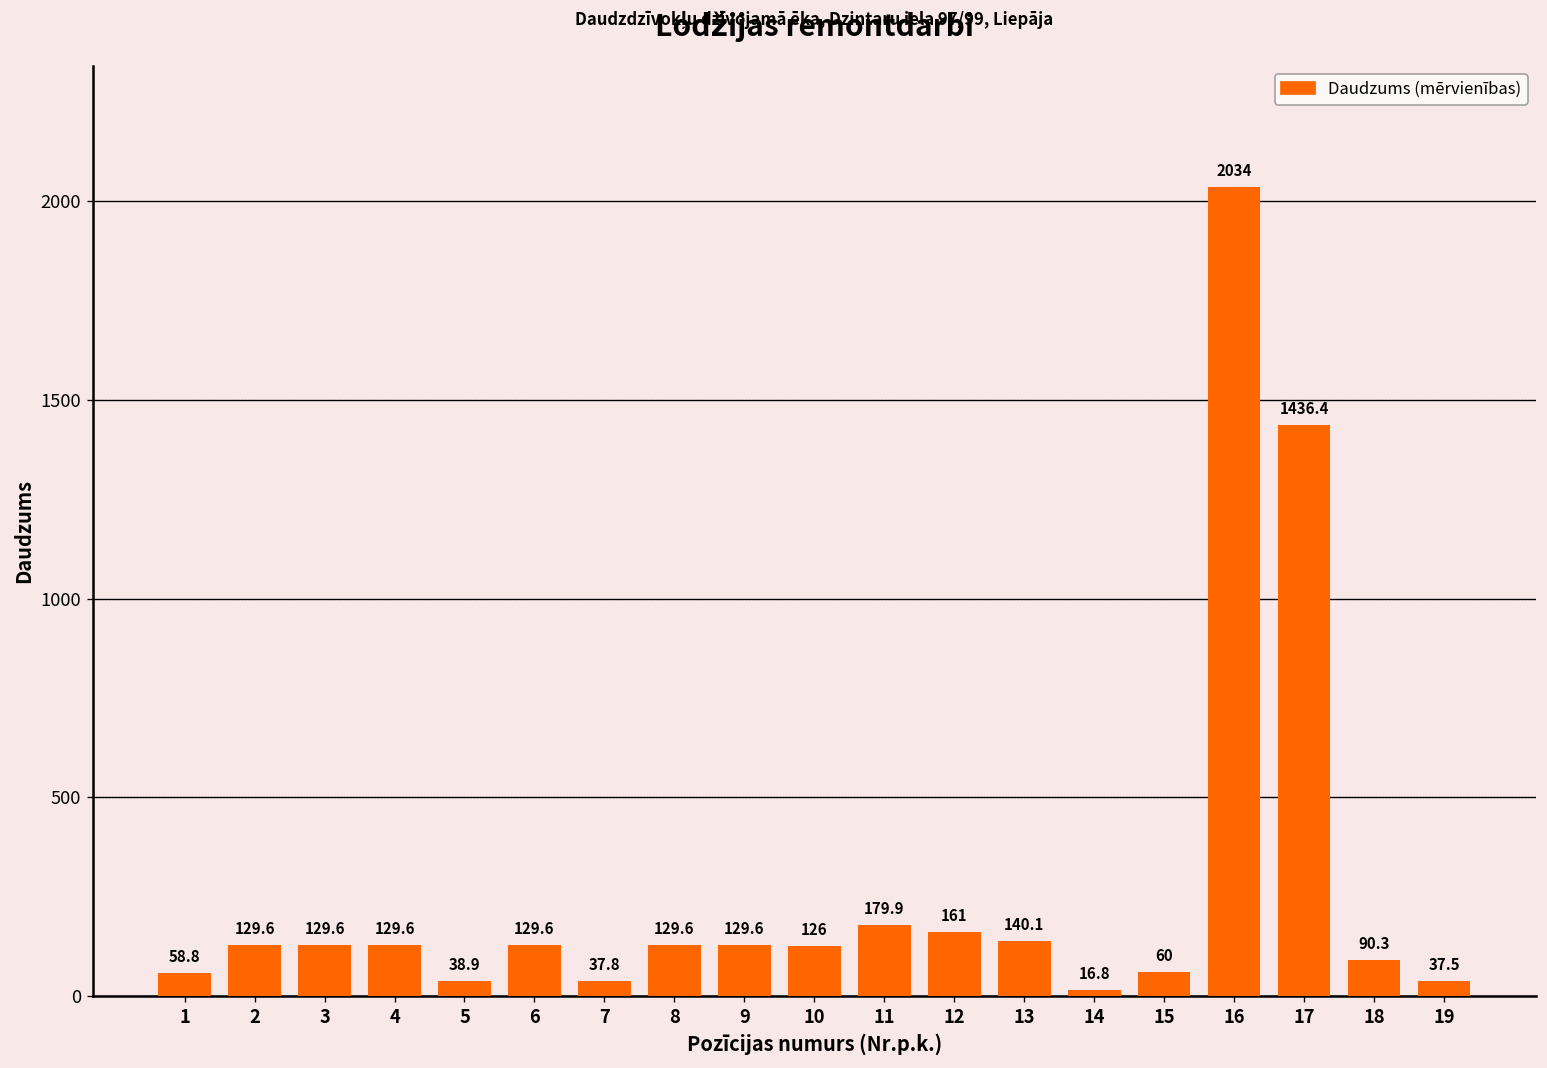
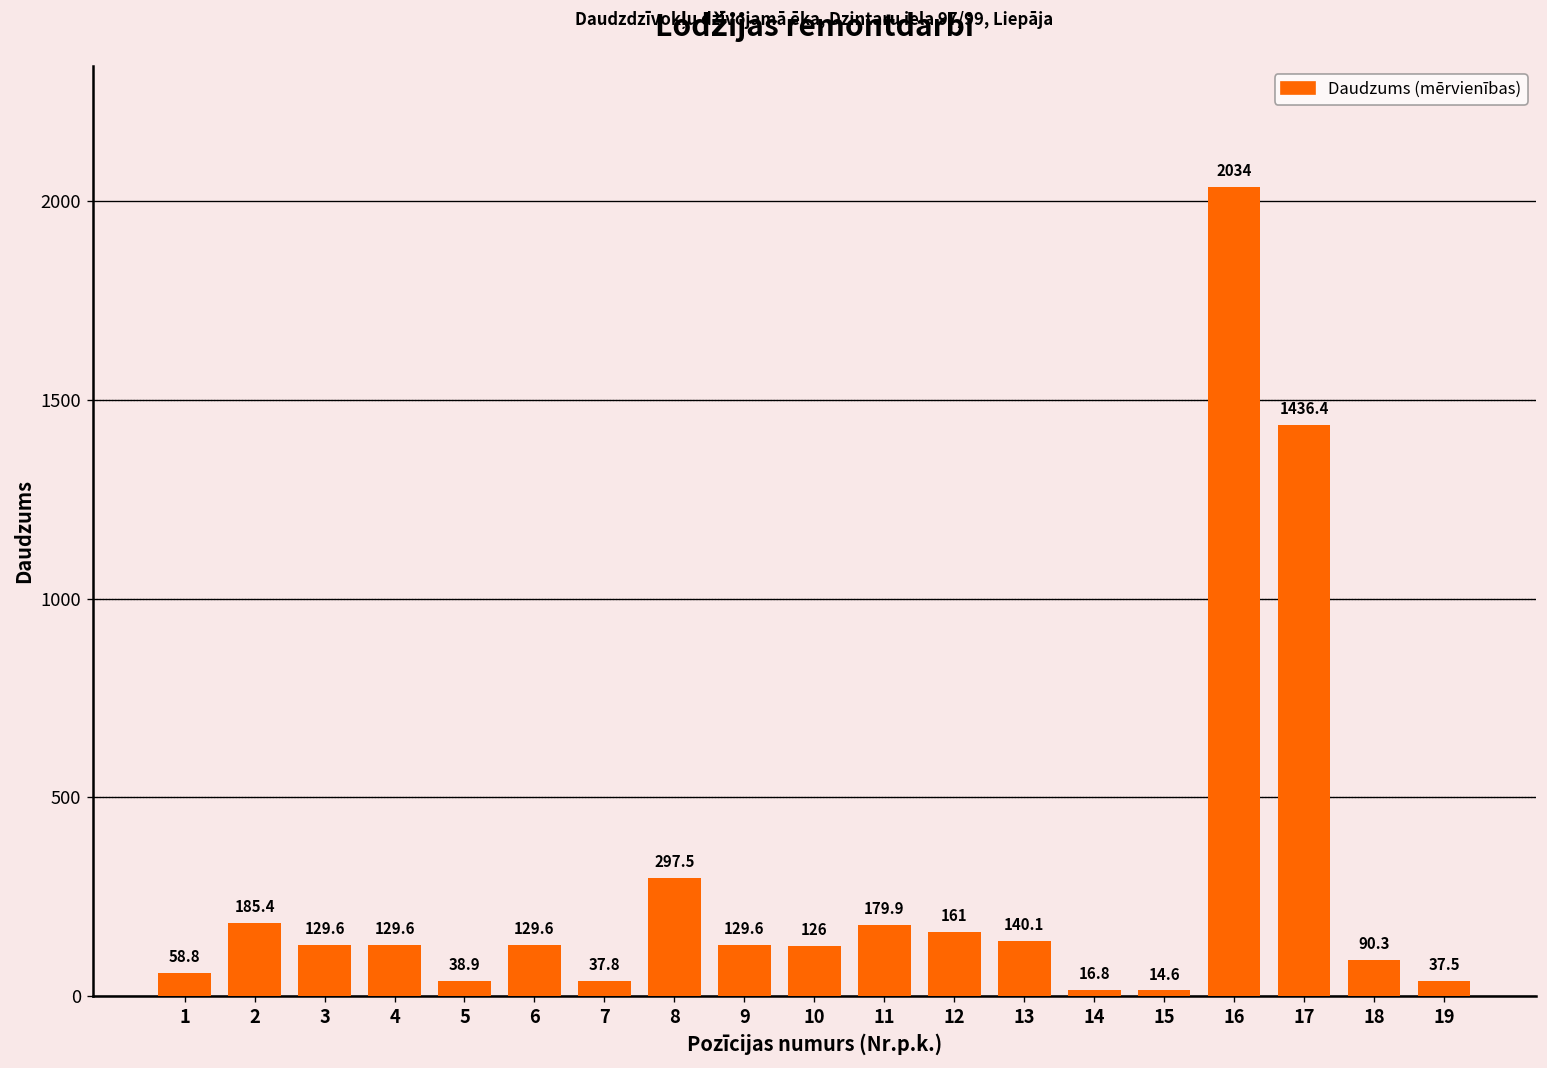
  {
    "1": 58.8,
-   "2": 129.6,
+   "2": 185.4,
    "3": 129.6,
    "4": 129.6,
    "5": 38.9,
    "6": 129.6,
    "7": 37.8,
-   "8": 129.6,
+   "8": 297.5,
    "9": 129.6,
    "10": 126,
    "11": 179.9,
    "12": 161,
    "13": 140.1,
    "14": 16.8,
-   "15": 60,
+   "15": 14.6,
    "16": 2034,
    "17": 1436.4,
    "18": 90.3,
    "19": 37.5
  }
